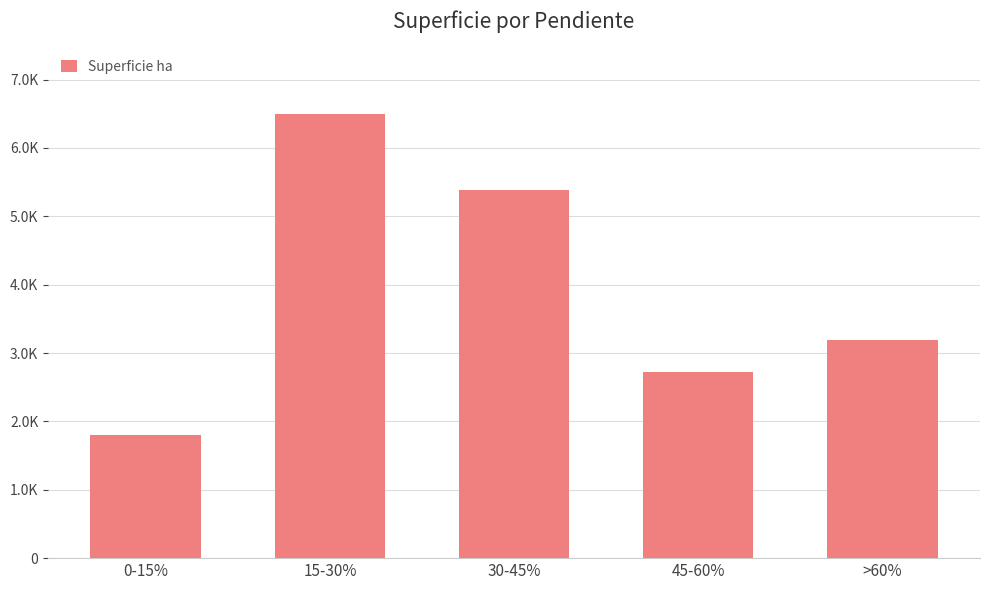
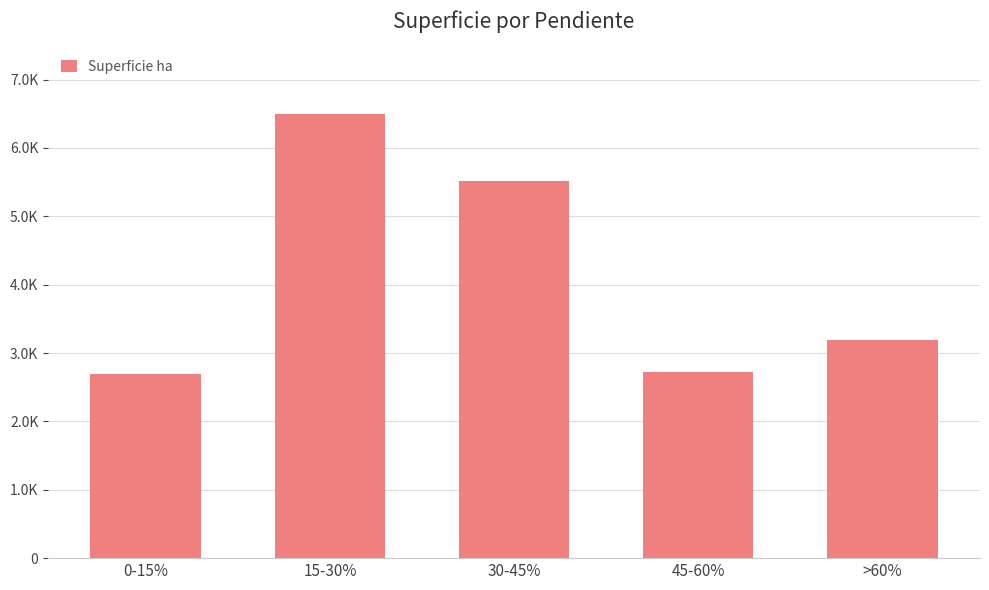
  {
-   "0-15%": 1800,
+   "0-15%": 2700,
    "15-30%": 6500,
-   "30-45%": 5400,
+   "30-45%": 5500,
    "45-60%": 2700,
    ">60%": 3200
  }
